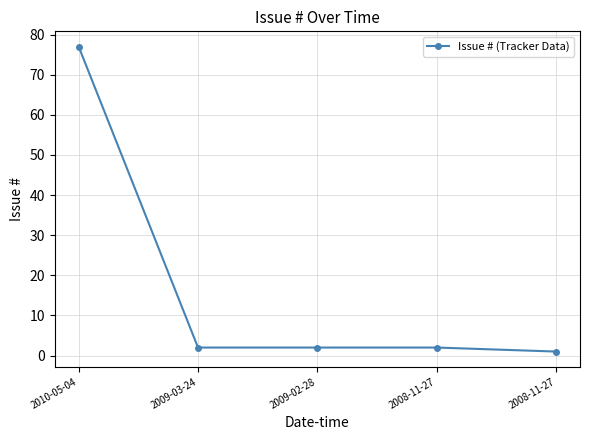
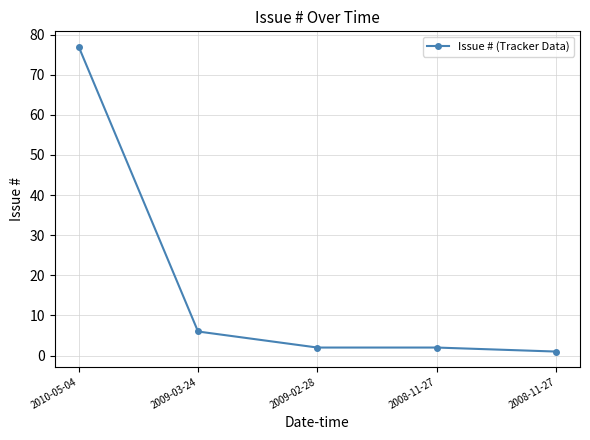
  {
    "2010-05-04": 77,
-   "2009-03-24": 2,
+   "2009-03-24": 6,
    "2009-02-28": 2
  }
